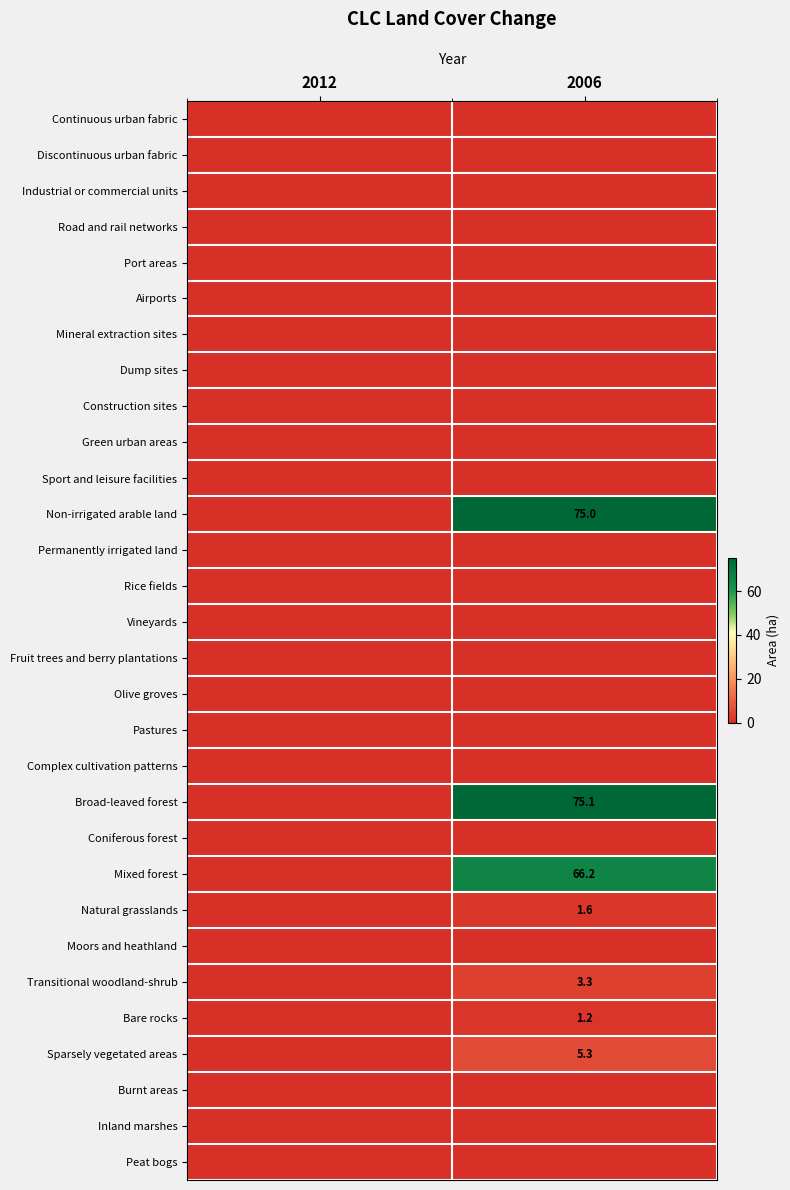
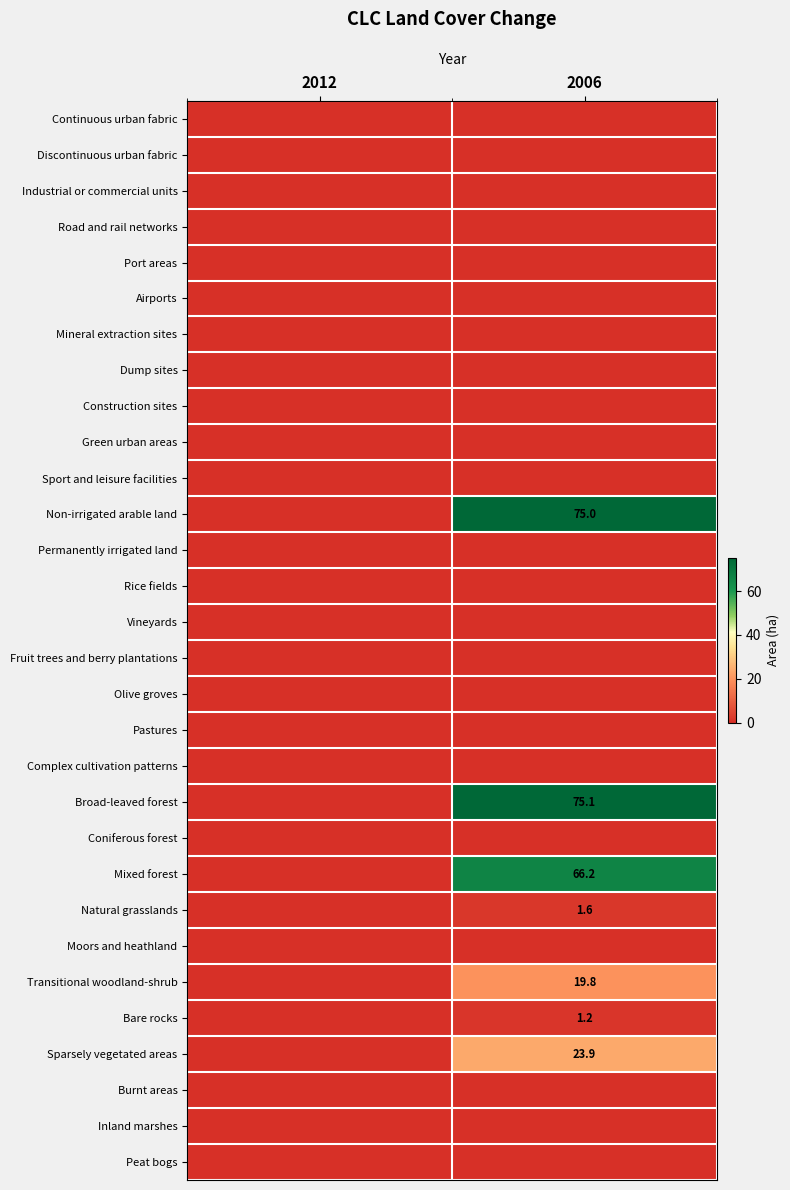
  {
    "Non-irrigated arable land": {
      "2006": 75.0
    },
    "Broad-leaved forest": {
      "2006": 75.1
    },
    "Mixed forest": {
      "2006": 66.2
    },
    "Natural grasslands": {
      "2006": 1.6
    },
    "Transitional woodland-shrub": {
-     "2006": 3.3
+     "2006": 19.8
    },
    "Bare rocks": {
      "2006": 1.2
    },
    "Sparsely vegetated areas": {
-     "2006": 5.3
+     "2006": 23.9
    }
  }
